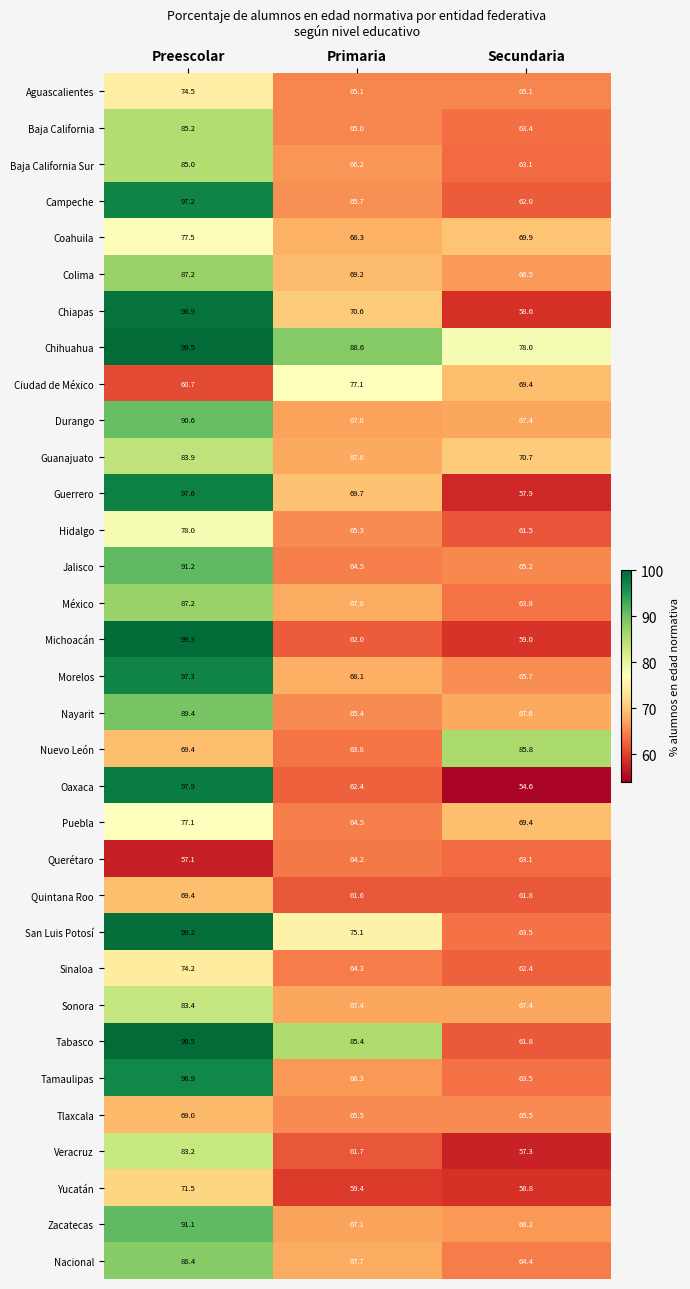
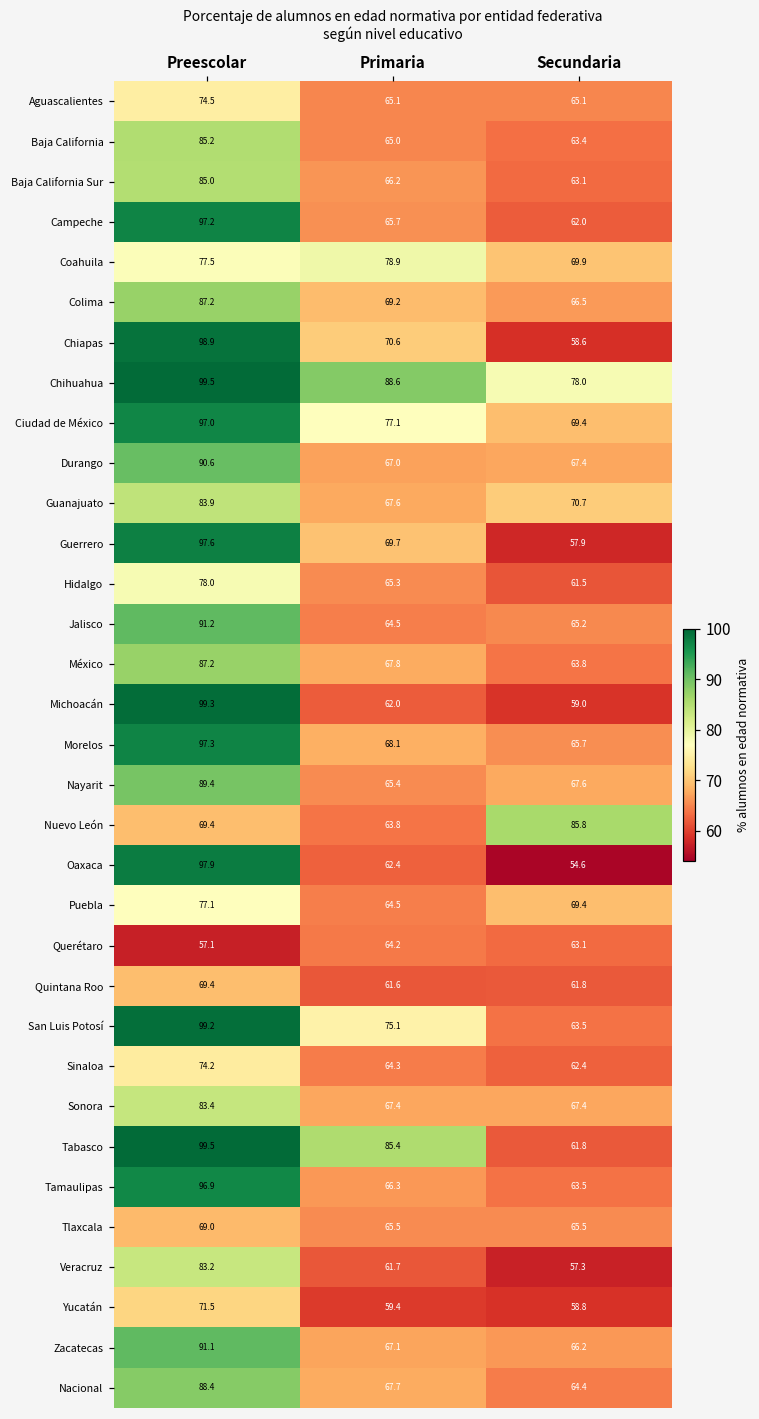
  {
    "Aguascalientes": {
      "Preescolar": 74.5,
      "Primaria": 65.1,
      "Secundaria": 65.1
    },
    "Baja California": {
      "Preescolar": 85.2,
      "Primaria": 65.0,
      "Secundaria": 63.4
    },
    "Baja California Sur": {
      "Preescolar": 85.0,
      "Primaria": 66.2,
      "Secundaria": 63.1
    },
    "Campeche": {
      "Preescolar": 97.2,
      "Primaria": 65.7,
      "Secundaria": 62.0
    },
    "Coahuila": {
      "Preescolar": 77.5,
-     "Primaria": 68.3,
+     "Primaria": 78.9,
      "Secundaria": 69.9
    },
    "Colima": {
      "Preescolar": 87.2,
      "Primaria": 69.2,
      "Secundaria": 66.5
    },
    "Chiapas": {
      "Preescolar": 98.9,
      "Primaria": 70.6,
      "Secundaria": 58.6
    },
    "Chihuahua": {
      "Preescolar": 99.5,
      "Primaria": 88.6,
      "Secundaria": 78.0
    },
    "Ciudad de México": {
-     "Preescolar": 60.7,
+     "Preescolar": 97.0,
      "Primaria": 77.1,
      "Secundaria": 69.4
    },
    "Durango": {
      "Preescolar": 90.6,
      "Primaria": 67.0,
      "Secundaria": 67.4
    },
    "Guanajuato": {
      "Preescolar": 83.9,
      "Primaria": 67.6,
      "Secundaria": 70.7
    },
    "Guerrero": {
      "Preescolar": 97.6,
      "Primaria": 69.7,
      "Secundaria": 57.9
    },
    "Hidalgo": {
      "Preescolar": 78.0,
      "Primaria": 65.3,
      "Secundaria": 61.5
    },
    "Jalisco": {
      "Preescolar": 91.2,
      "Primaria": 64.5,
      "Secundaria": 65.2
    },
    "México": {
      "Preescolar": 87.2,
      "Primaria": 67.8,
      "Secundaria": 63.8
    },
    "Michoacán": {
      "Preescolar": 99.3,
      "Primaria": 62.0,
      "Secundaria": 59.0
    },
    "Morelos": {
      "Preescolar": 97.3,
      "Primaria": 68.1,
      "Secundaria": 65.7
    },
    "Nayarit": {
      "Preescolar": 89.4,
      "Primaria": 65.4,
      "Secundaria": 67.6
    },
    "Nuevo León": {
      "Preescolar": 69.4,
      "Primaria": 63.8,
      "Secundaria": 85.8
    },
    "Oaxaca": {
      "Preescolar": 97.9,
      "Primaria": 62.4,
      "Secundaria": 54.6
    },
    "Puebla": {
      "Preescolar": 77.1,
      "Primaria": 64.5,
      "Secundaria": 69.4
    },
    "Querétaro": {
      "Preescolar": 57.1,
      "Primaria": 64.2,
      "Secundaria": 63.1
    },
    "Quintana Roo": {
      "Preescolar": 69.4,
      "Primaria": 61.6,
      "Secundaria": 61.8
    },
    "San Luis Potosí": {
      "Preescolar": 99.2,
      "Primaria": 75.1,
      "Secundaria": 63.5
    },
    "Sinaloa": {
      "Preescolar": 74.2,
      "Primaria": 64.3,
      "Secundaria": 62.4
    },
    "Sonora": {
      "Preescolar": 83.4,
      "Primaria": 67.4,
      "Secundaria": 67.4
    },
    "Tabasco": {
      "Preescolar": 99.5,
      "Primaria": 85.4,
      "Secundaria": 61.8
    },
    "Tamaulipas": {
      "Preescolar": 96.9,
      "Primaria": 66.3,
      "Secundaria": 63.5
    },
    "Tlaxcala": {
      "Preescolar": 69.0,
      "Primaria": 65.5,
      "Secundaria": 65.5
    },
    "Veracruz": {
      "Preescolar": 83.2,
      "Primaria": 61.7,
      "Secundaria": 57.3
    },
    "Yucatán": {
      "Preescolar": 71.5,
      "Primaria": 59.4,
      "Secundaria": 58.8
    },
    "Zacatecas": {
      "Preescolar": 91.1,
      "Primaria": 67.1,
      "Secundaria": 66.2
    },
    "Nacional": {
      "Preescolar": 88.4,
      "Primaria": 67.7,
      "Secundaria": 64.4
    }
  }
